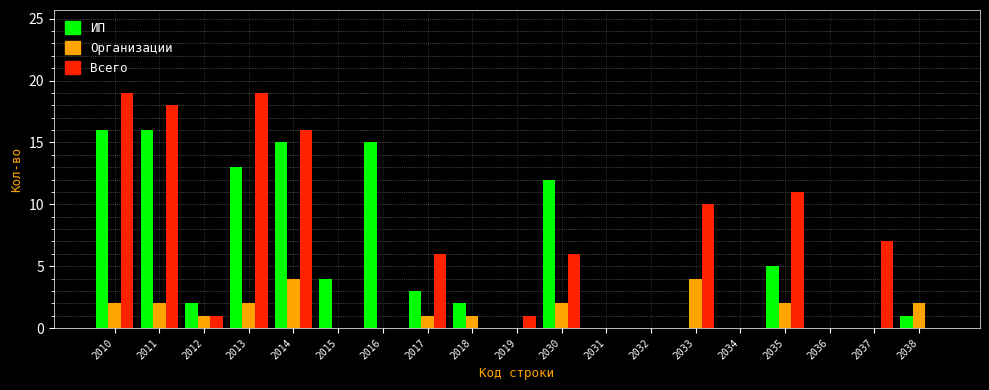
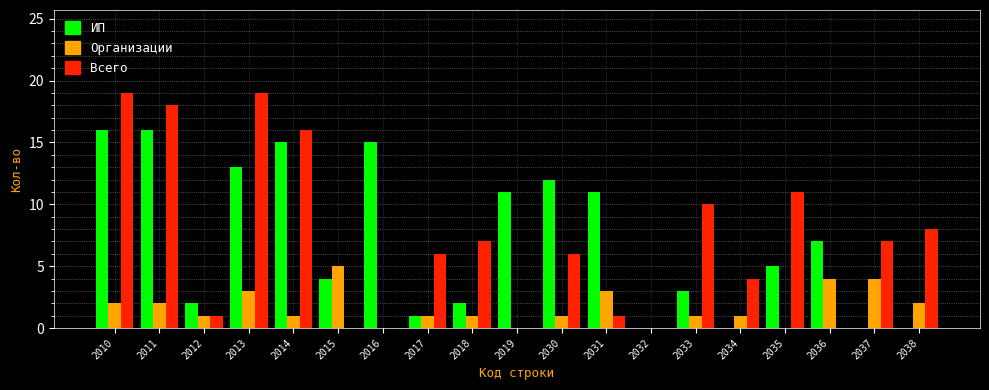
  {
    "ИП": {
      "2010": 16,
      "2011": 16,
      "2012": 2,
      "2013": 13,
      "2014": 15,
      "2015": 4,
      "2016": 15,
-     "2017": 3,
+     "2017": 1,
      "2018": 2,
-     "2019": 0,
+     "2019": 11,
      "2030": 12,
-     "2031": 0,
+     "2031": 11,
      "2032": 0,
-     "2033": 0,
+     "2033": 3,
      "2034": 0,
      "2035": 5,
-     "2036": 0,
+     "2036": 7,
      "2037": 0,
-     "2038": 1
+     "2038": 0
    },
    "Организации": {
      "2010": 2,
      "2011": 2,
      "2012": 1,
-     "2013": 2,
-     "2014": 4,
-     "2015": 0,
+     "2013": 3,
+     "2014": 1,
+     "2015": 5,
      "2016": 0,
      "2017": 1,
      "2018": 1,
      "2019": 0,
-     "2030": 2,
-     "2031": 0,
+     "2030": 1,
+     "2031": 3,
      "2032": 0,
-     "2033": 4,
-     "2034": 0,
-     "2035": 2,
-     "2036": 0,
-     "2037": 0,
+     "2033": 1,
+     "2034": 1,
+     "2035": 0,
+     "2036": 4,
+     "2037": 4,
      "2038": 2
    },
    "Всего": {
      "2010": 19,
      "2011": 18,
      "2012": 1,
      "2013": 19,
      "2014": 16,
      "2015": 0,
      "2016": 0,
      "2017": 6,
-     "2018": 0,
-     "2019": 1,
+     "2018": 7,
+     "2019": 0,
      "2030": 6,
-     "2031": 0,
+     "2031": 1,
      "2032": 0,
      "2033": 10,
-     "2034": 0,
+     "2034": 4,
      "2035": 11,
      "2036": 0,
      "2037": 7,
-     "2038": 0
+     "2038": 8
    }
  }
